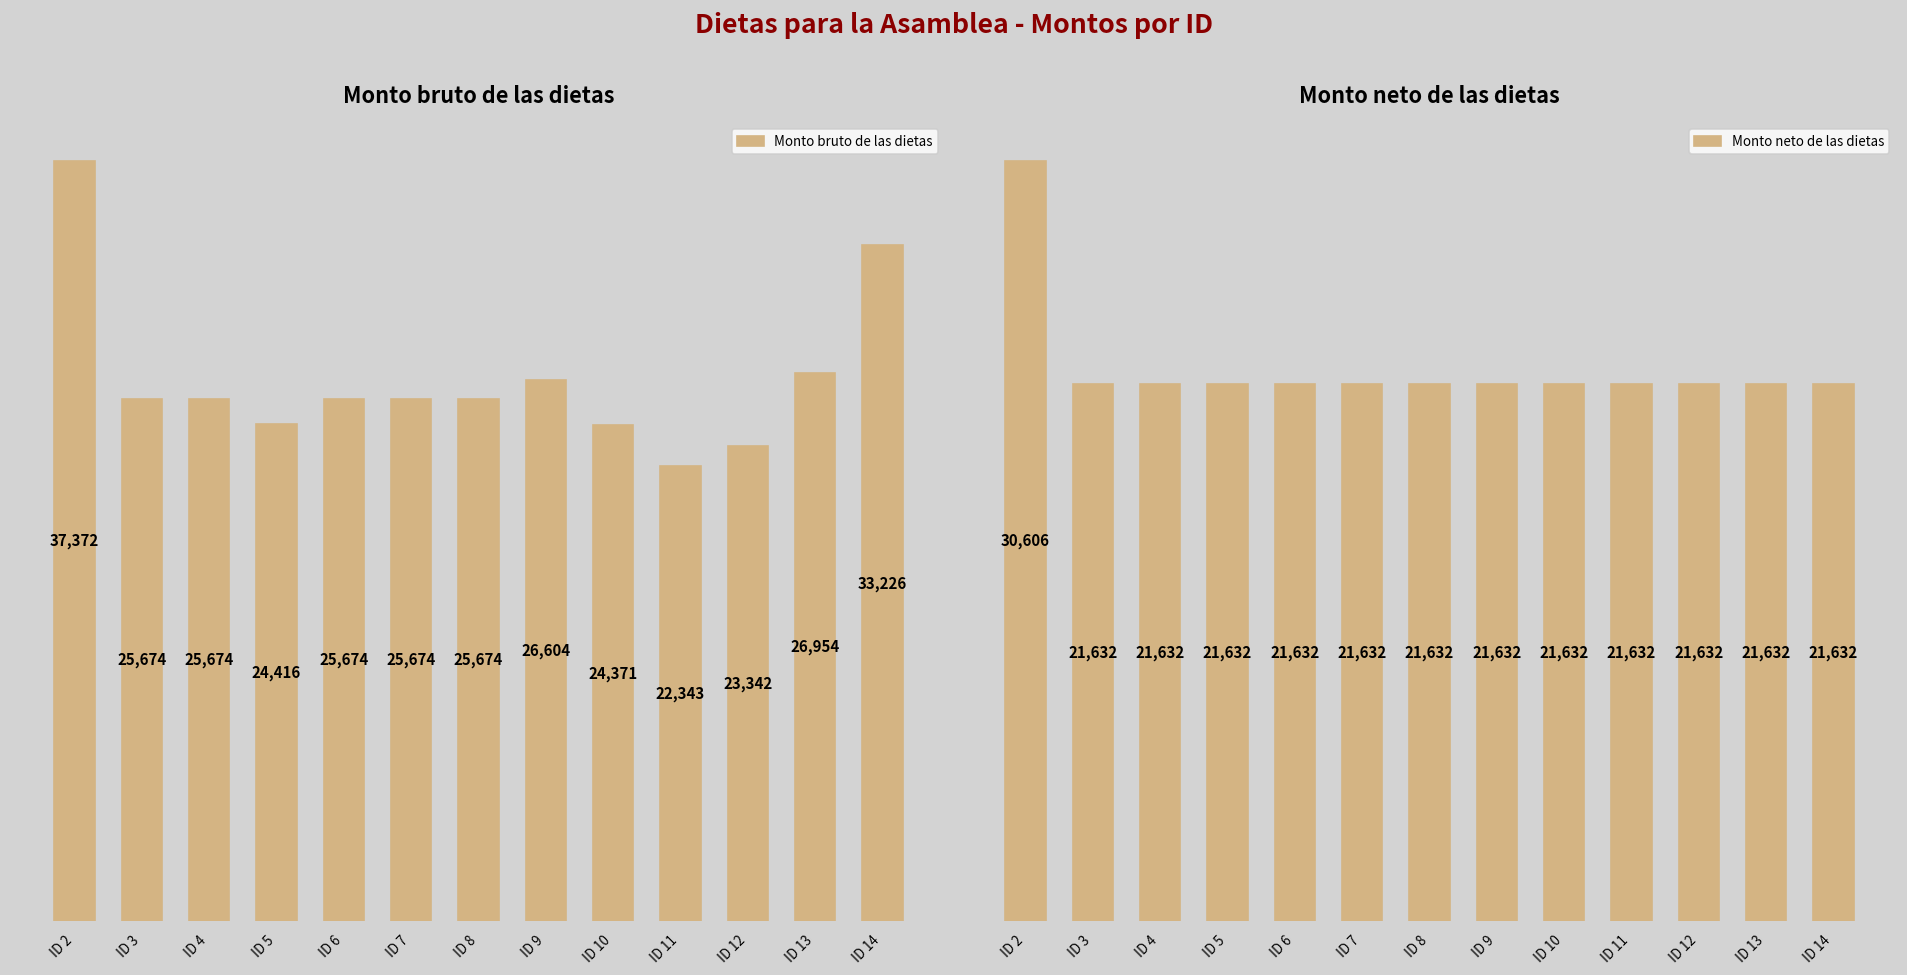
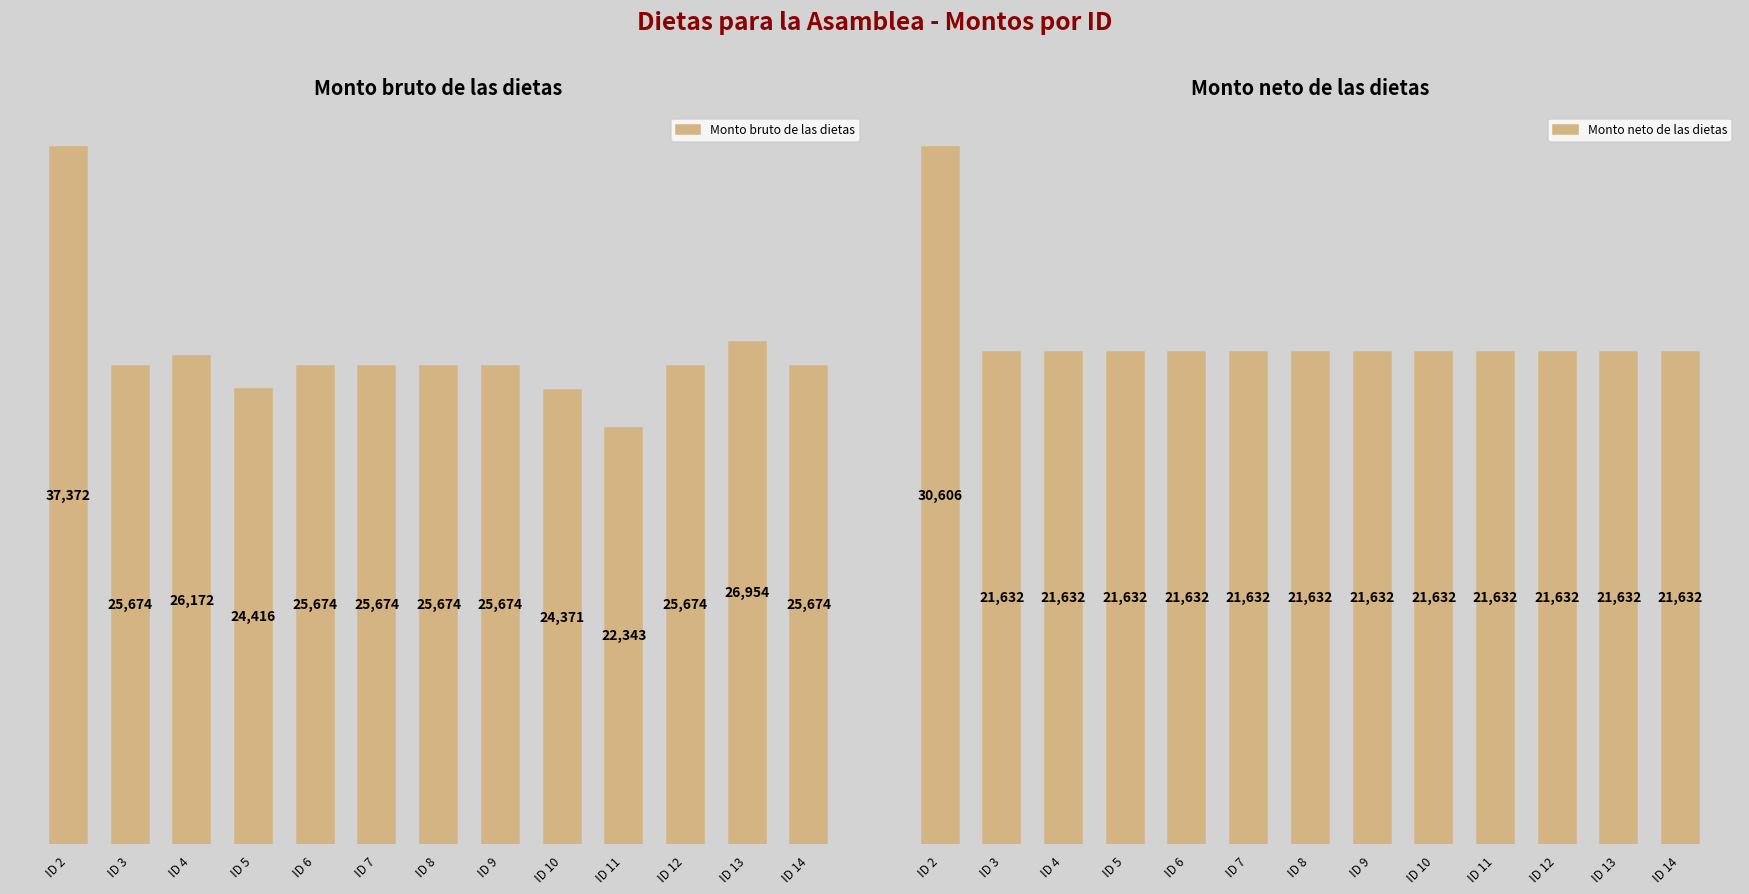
  {
    "Monto bruto de las dietas": {
      "ID 2": "37,372",
      "ID 3": "25,674",
-     "ID 4": "25,674",
+     "ID 4": "26,172",
      "ID 5": "24,416",
      "ID 6": "25,674",
      "ID 7": "25,674",
      "ID 8": "25,674",
-     "ID 9": "26,604",
+     "ID 9": "25,674",
      "ID 10": "24,371",
      "ID 11": "22,343",
-     "ID 12": "23,342",
+     "ID 12": "25,674",
      "ID 13": "26,954",
-     "ID 14": "33,226"
+     "ID 14": "25,674"
    },
    "Monto neto de las dietas": {
      "ID 2": "30,606",
      "ID 3": "21,632",
      "ID 4": "21,632",
      "ID 5": "21,632",
      "ID 6": "21,632",
      "ID 7": "21,632",
      "ID 8": "21,632",
      "ID 9": "21,632",
      "ID 10": "21,632",
      "ID 11": "21,632",
      "ID 12": "21,632",
      "ID 13": "21,632",
      "ID 14": "21,632"
    }
  }
